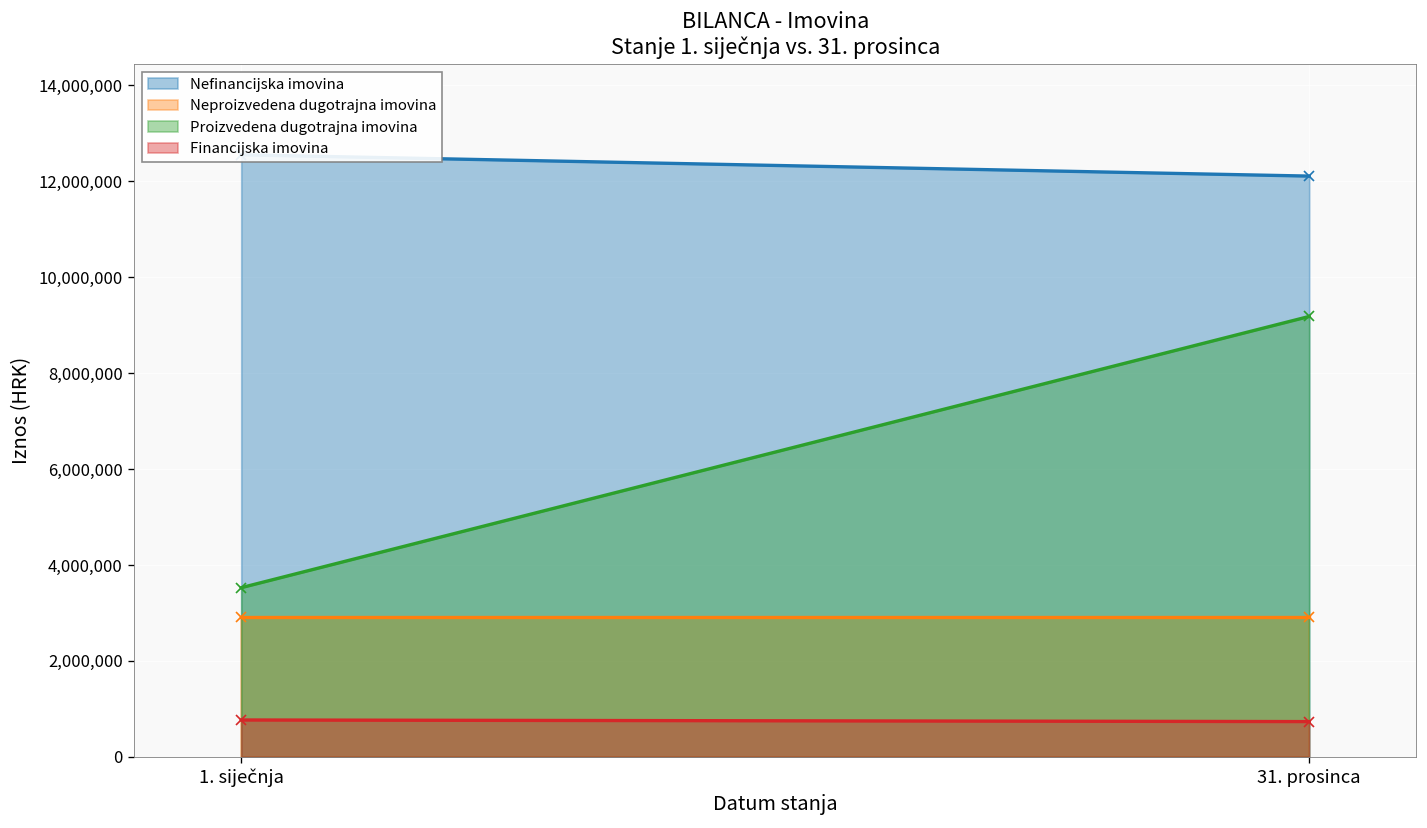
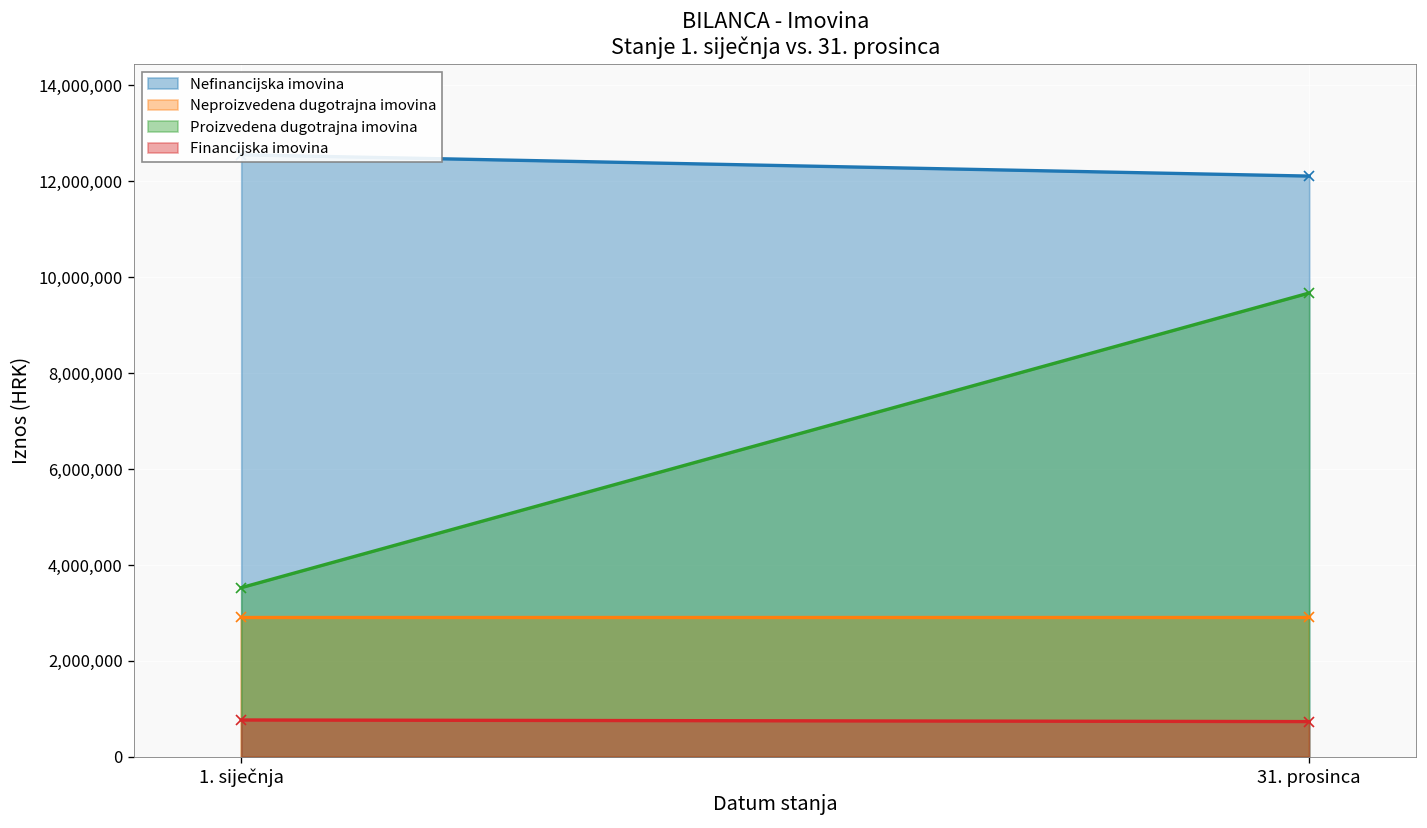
  {
    "Nefinancijska imovina": {
      "31. prosinca": "12,100,000"
    },
    "Proizvedena dugotrajna imovina": {
      "1. siječnja": "3,500,000",
-     "31. prosinca": "9,200,000"
+     "31. prosinca": "9,700,000"
    }
  }
